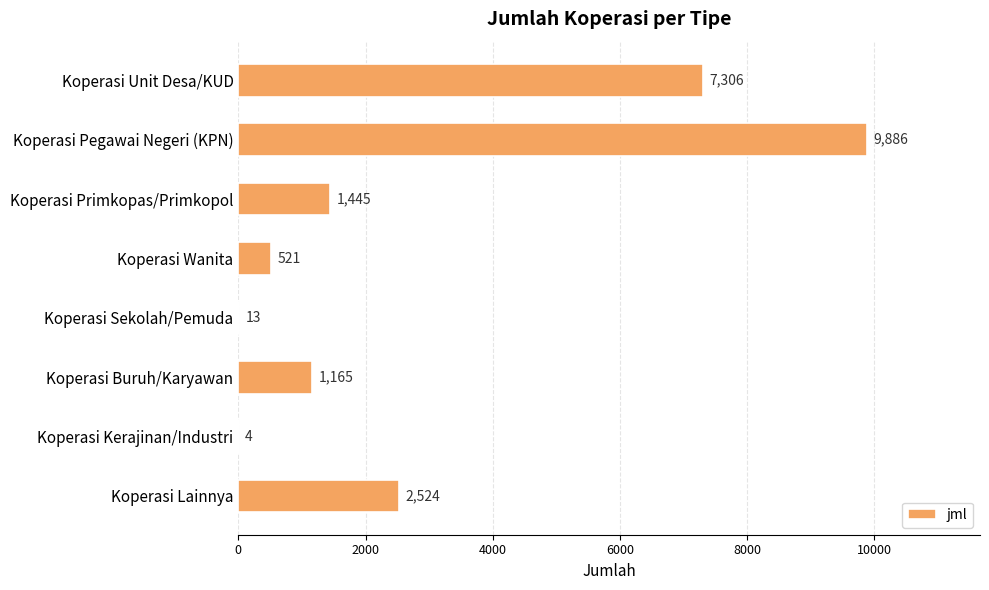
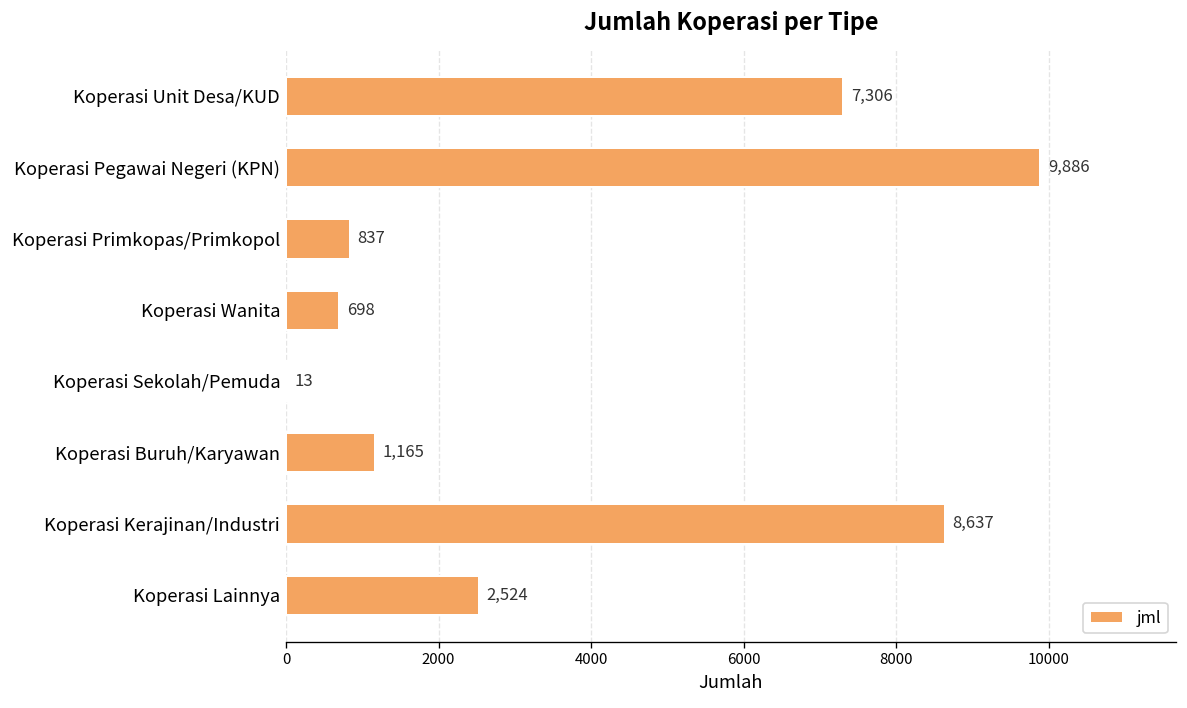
  {
    "Koperasi Unit Desa/KUD": "7,306",
    "Koperasi Pegawai Negeri (KPN)": "9,886",
-   "Koperasi Primkopas/Primkopol": "1,445",
-   "Koperasi Wanita": "521",
+   "Koperasi Primkopas/Primkopol": "837",
+   "Koperasi Wanita": "698",
    "Koperasi Sekolah/Pemuda": "13",
    "Koperasi Buruh/Karyawan": "1,165",
-   "Koperasi Kerajinan/Industri": "4",
+   "Koperasi Kerajinan/Industri": "8,637",
    "Koperasi Lainnya": "2,524"
  }
